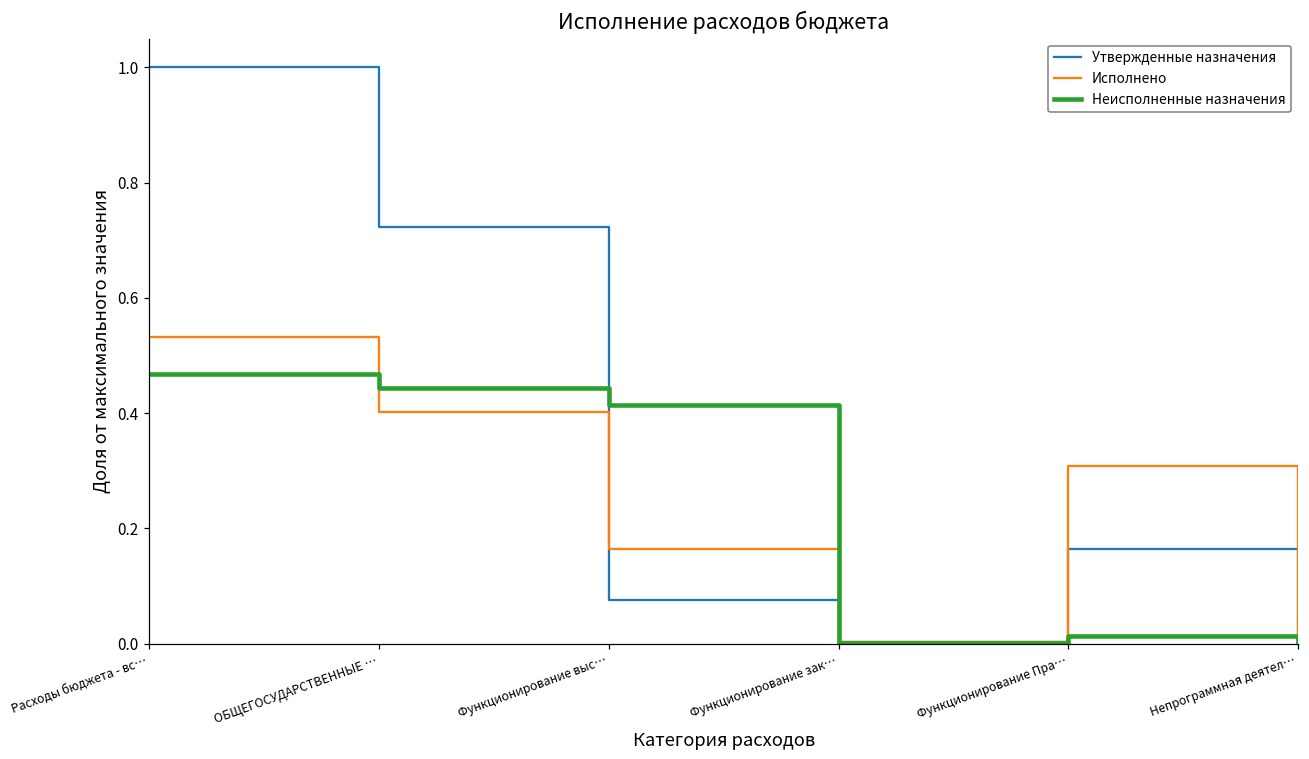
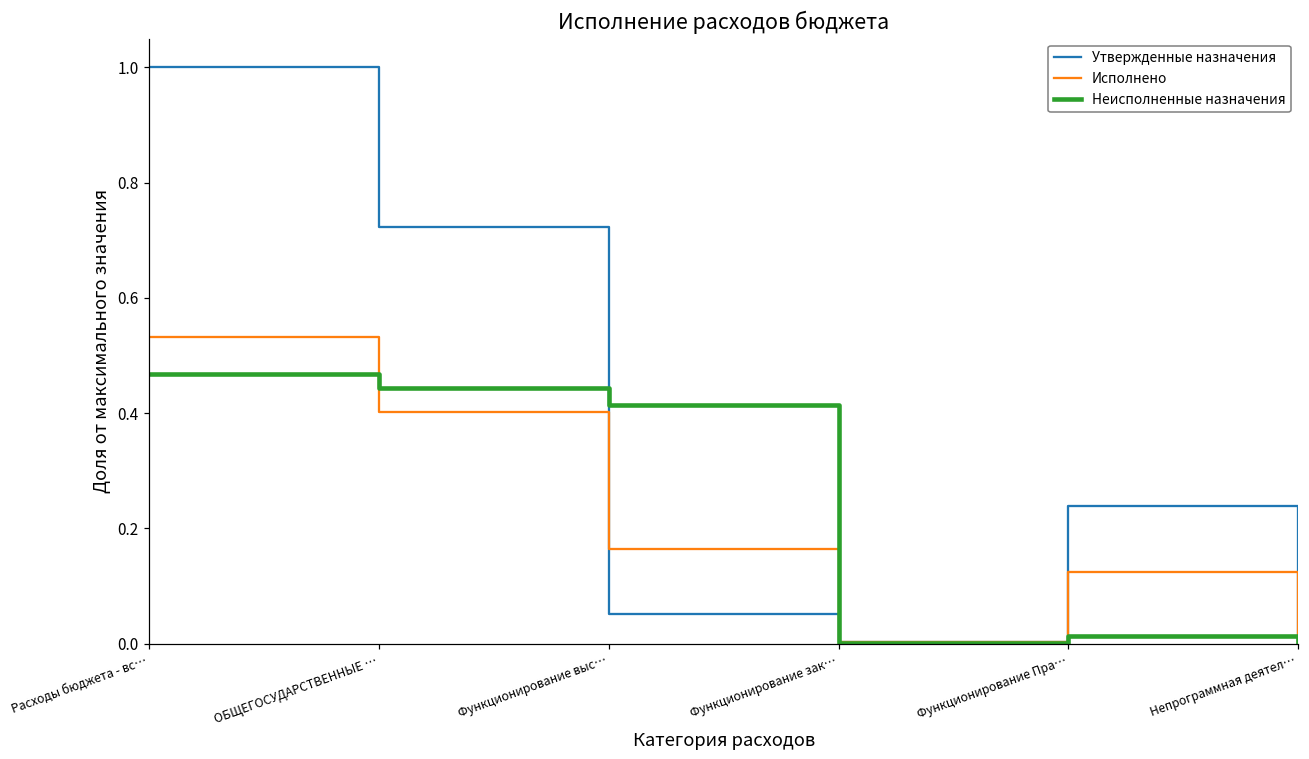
  {
    "Утвержденные назначения": {
      "Расходы бюджета - вс…": 1.00,
      "ОБЩЕГОСУДАРСТВЕННЫЕ …": 0.72,
-     "Функционирование выс…": 0.07,
-     "Функционирование Пра…": 0.16
+     "Функционирование выс…": 0.05,
+     "Функционирование Пра…": 0.24
    },
    "Исполнено": {
      "Расходы бюджета - вс…": 0.53,
      "ОБЩЕГОСУДАРСТВЕННЫЕ …": 0.40,
      "Функционирование выс…": 0.16,
-     "Функционирование Пра…": 0.31
+     "Функционирование Пра…": 0.12
    },
    "Неисполненные назначения": {
      "Расходы бюджета - вс…": 0.47,
      "ОБЩЕГОСУДАРСТВЕННЫЕ …": 0.44,
      "Функционирование выс…": 0.41,
      "Функционирование Пра…": 0.01
    }
  }
